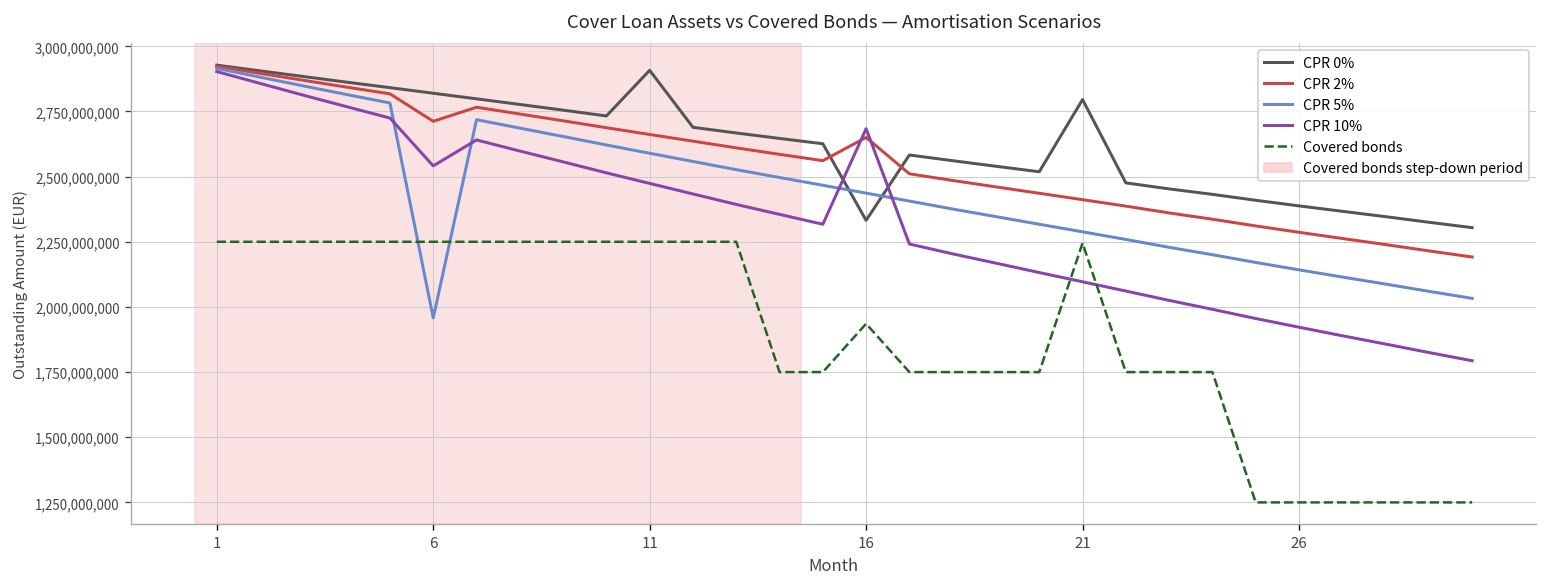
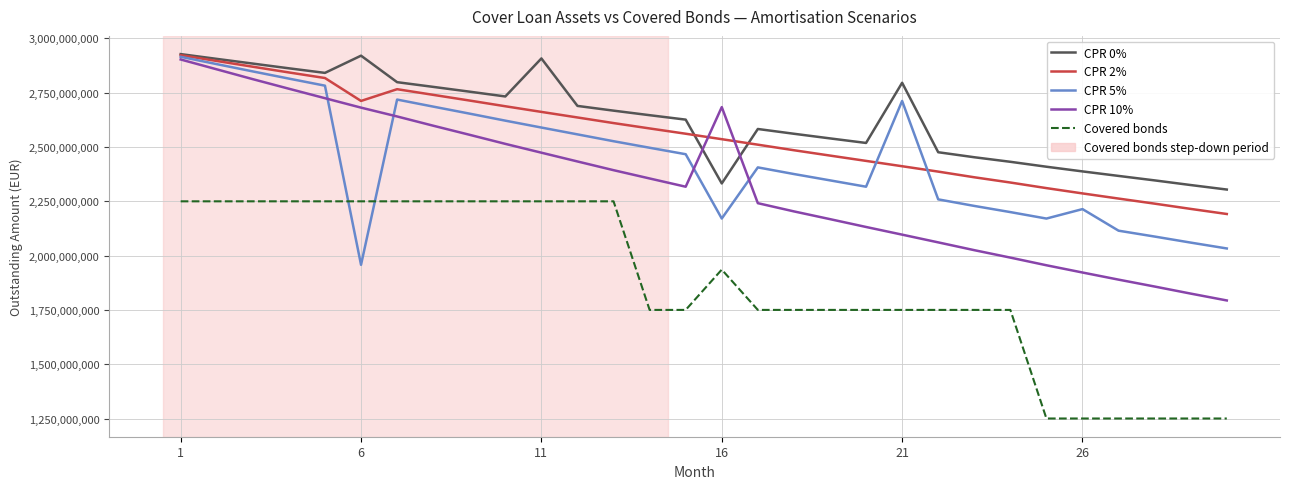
  {
    "CPR 0%": {
-     "6": "2,820,000,000",
+     "6": "2,920,000,000",
      "11": "2,910,000,000",
      "16": "2,330,000,000",
      "21": "2,800,000,000",
      "26": "2,390,000,000"
    },
    "CPR 2%": {
      "6": "2,710,000,000",
      "11": "2,660,000,000",
-     "16": "2,650,000,000",
+     "16": "2,540,000,000",
      "21": "2,410,000,000",
      "26": "2,290,000,000"
    },
    "CPR 5%": {
      "6": "1,960,000,000",
      "11": "2,590,000,000",
-     "16": "2,440,000,000",
-     "21": "2,290,000,000",
-     "26": "2,140,000,000"
+     "16": "2,170,000,000",
+     "21": "2,710,000,000",
+     "26": "2,210,000,000"
    },
    "CPR 10%": {
      "1": "2,900,000,000",
-     "6": "2,540,000,000",
+     "6": "2,680,000,000",
      "11": "2,470,000,000",
      "16": "2,680,000,000",
      "21": "2,100,000,000",
      "26": "1,920,000,000"
    },
    "Covered bonds": {
      "1": "2,250,000,000",
      "6": "2,250,000,000",
      "11": "2,250,000,000",
      "16": "1,940,000,000",
-     "21": "2,240,000,000",
+     "21": "1,750,000,000",
      "26": "1,250,000,000"
    }
  }
